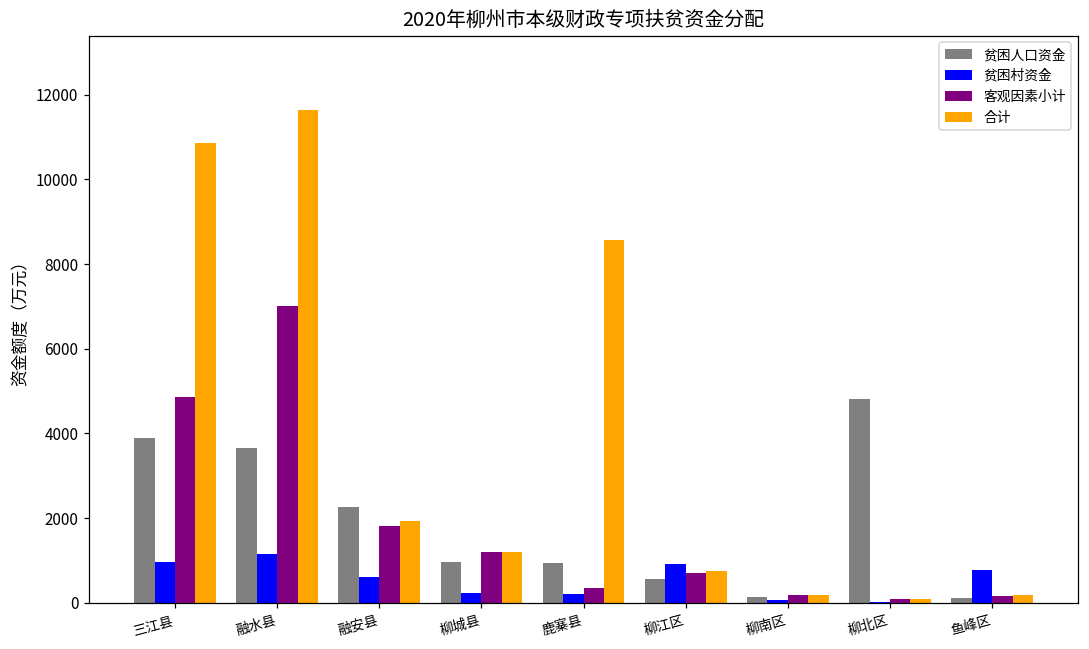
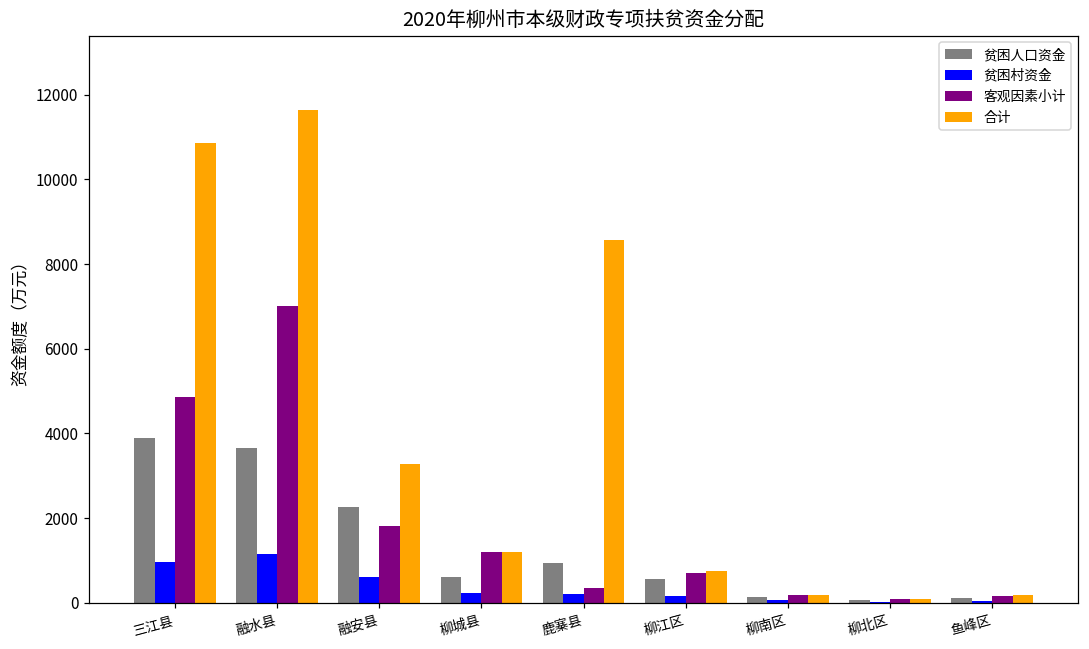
  {
    "贫困人口资金": {
      "三江县": 3900,
      "融水县": 3700,
      "融安县": 2300,
-     "柳城县": 1000,
+     "柳城县": 600,
      "鹿寨县": 900,
      "柳江区": 600,
      "柳南区": 100,
-     "柳北区": 4800,
+     "柳北区": 100,
      "鱼峰区": 100
    },
    "贫困村资金": {
      "三江县": 1000,
      "融水县": 1100,
      "融安县": 600,
      "柳城县": 200,
      "鹿寨县": 200,
-     "柳江区": 900,
-     "鱼峰区": 800
+     "柳江区": 100,
+     "鱼峰区": 0
    },
    "客观因素小计": {
      "三江县": 4900,
      "融水县": 7000,
      "融安县": 1800,
      "柳城县": 1200,
      "鹿寨县": 300,
      "柳江区": 700,
      "柳南区": 200,
      "柳北区": 100,
      "鱼峰区": 200
    },
    "合计": {
      "三江县": 10900,
      "融水县": 11700,
-     "融安县": 1900,
+     "融安县": 3300,
      "柳城县": 1200,
      "鹿寨县": 8600,
      "柳江区": 800,
      "柳南区": 200,
      "柳北区": 100,
      "鱼峰区": 200
    }
  }
